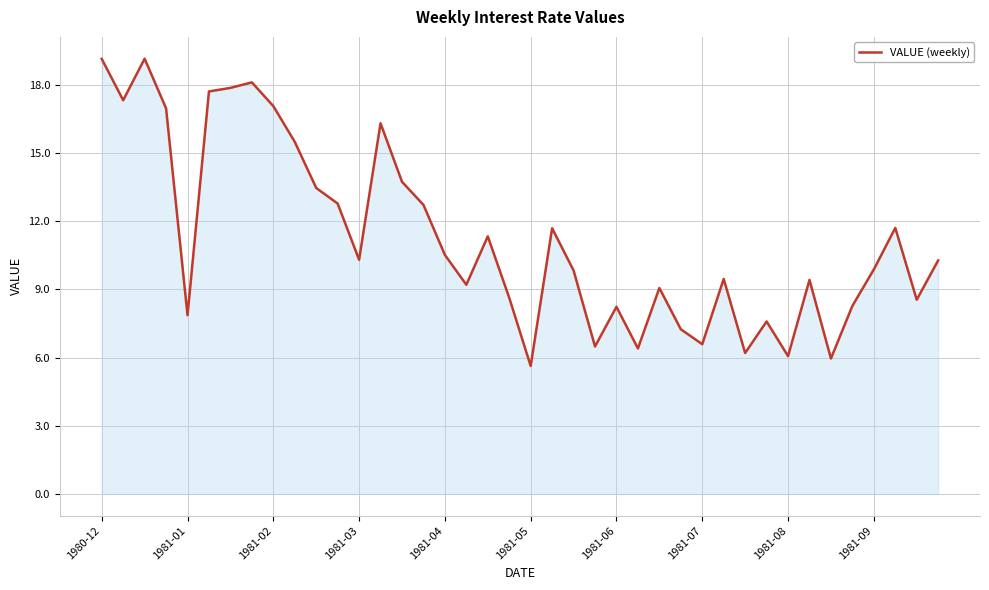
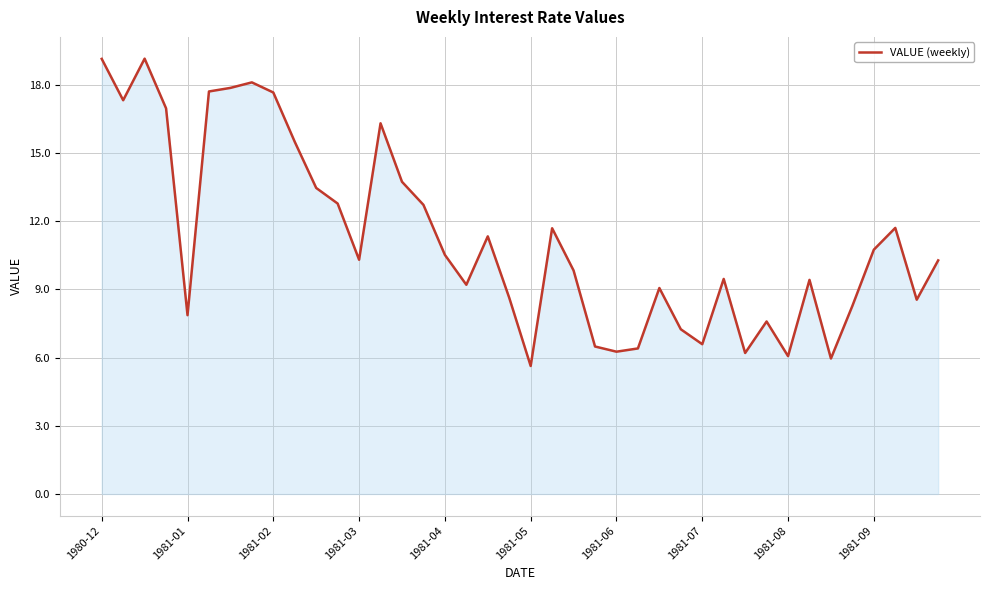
  {
    "1980-12": 19.1,
    "1981-01": 7.9,
-   "1981-02": 17.1,
+   "1981-02": 17.7,
    "1981-03": 10.3,
    "1981-04": 10.5,
    "1981-05": 5.6,
-   "1981-06": 8.2,
+   "1981-06": 6.3,
    "1981-07": 6.6,
    "1981-08": 6.1,
-   "1981-09": 9.9
+   "1981-09": 10.7
  }
